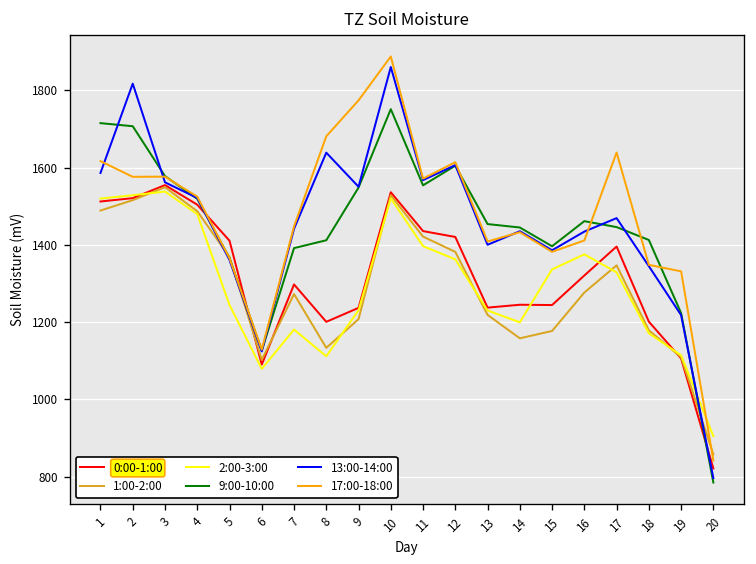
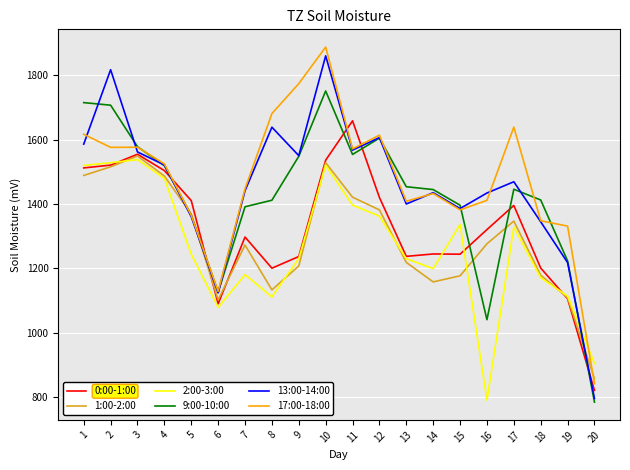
  {
    "0:00-1:00": {
      "4": 1500,
      "5": 1410,
      "6": 1090,
      "7": 1300,
      "8": 1200,
-     "11": 1440,
+     "11": 1660,
      "12": 1420,
      "14": 1240,
      "15": 1240,
      "16": 1320,
      "17": 1400,
      "18": 1200,
      "20": 820
    },
    "2:00-3:00": {
      "3": 1540,
      "5": 1240,
      "6": 1080,
      "7": 1180,
      "8": 1110,
      "10": 1520,
      "11": 1400,
      "12": 1360,
      "14": 1200,
      "15": 1340,
-     "16": 1380,
+     "16": 790,
      "17": 1330,
      "20": 900
    },
    "9:00-10:00": {
      "1": 1720,
      "2": 1710,
      "7": 1390,
      "8": 1410,
      "10": 1750,
      "11": 1550,
      "13": 1450,
      "14": 1440,
      "15": 1400,
-     "16": 1460,
+     "16": 1040,
      "17": 1450,
      "18": 1410,
      "20": 780
    },
    "13:00-14:00": {
      "1": 1590,
      "2": 1820,
      "8": 1640,
      "10": 1860,
      "13": 1400,
      "16": 1430,
      "17": 1470,
      "20": 800
    }
  }
